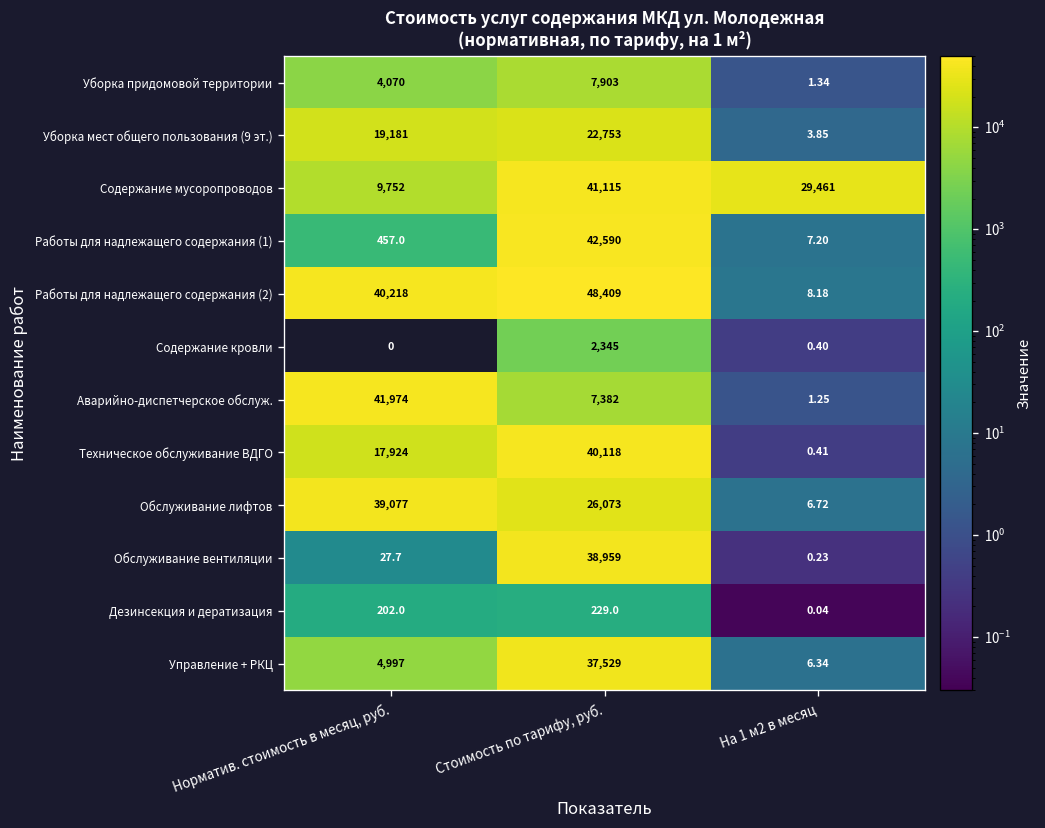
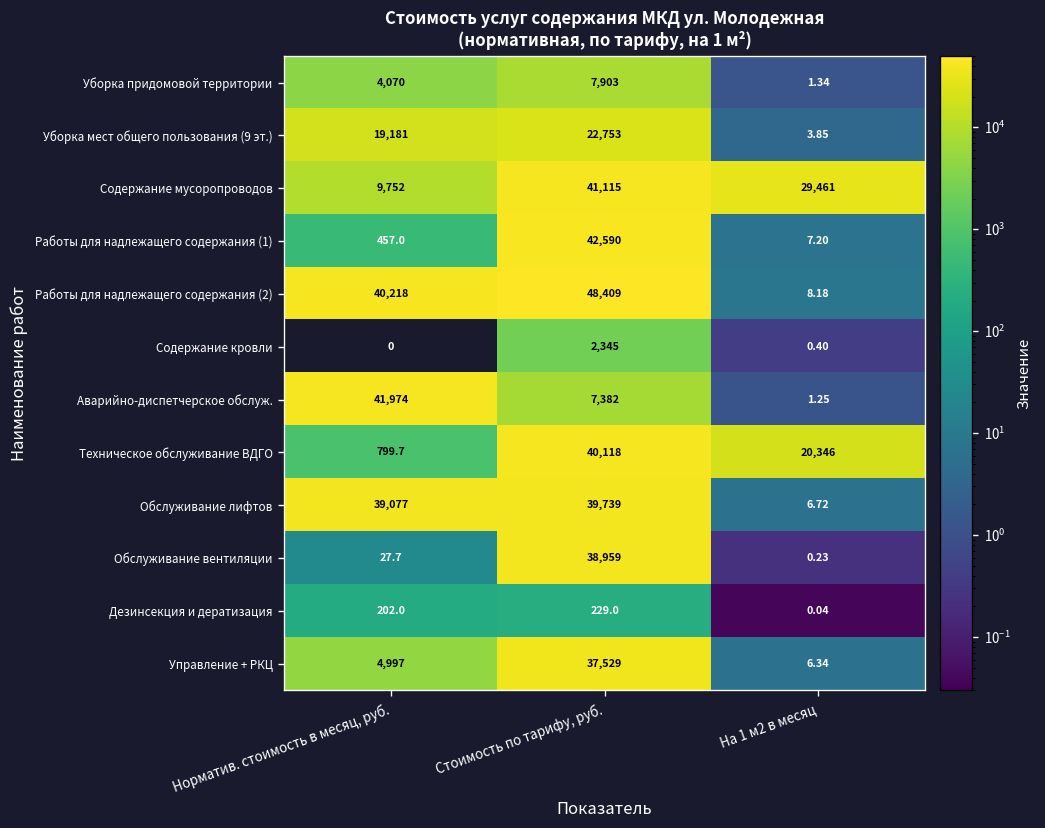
  {
    "Уборка придомовой территории": {
      "Норматив. стоимость в месяц, руб.": "4,070",
      "Стоимость по тарифу, руб.": "7,903",
      "На 1 м2 в месяц": "1.34"
    },
    "Уборка мест общего пользования (9 эт.)": {
      "Норматив. стоимость в месяц, руб.": "19,181",
      "Стоимость по тарифу, руб.": "22,753",
      "На 1 м2 в месяц": "3.85"
    },
    "Содержание мусоропроводов": {
      "Норматив. стоимость в месяц, руб.": "9,752",
      "Стоимость по тарифу, руб.": "41,115",
      "На 1 м2 в месяц": "29,461"
    },
    "Работы для надлежащего содержания (1)": {
      "Норматив. стоимость в месяц, руб.": "457.0",
      "Стоимость по тарифу, руб.": "42,590",
      "На 1 м2 в месяц": "7.20"
    },
    "Работы для надлежащего содержания (2)": {
      "Норматив. стоимость в месяц, руб.": "40,218",
      "Стоимость по тарифу, руб.": "48,409",
      "На 1 м2 в месяц": "8.18"
    },
    "Содержание кровли": {
      "Стоимость по тарифу, руб.": "2,345",
      "На 1 м2 в месяц": "0.40"
    },
    "Аварийно-диспетчерское обслуж.": {
      "Норматив. стоимость в месяц, руб.": "41,974",
      "Стоимость по тарифу, руб.": "7,382",
      "На 1 м2 в месяц": "1.25"
    },
    "Техническое обслуживание ВДГО": {
-     "Норматив. стоимость в месяц, руб.": "17,924",
+     "Норматив. стоимость в месяц, руб.": "799.7",
      "Стоимость по тарифу, руб.": "40,118",
-     "На 1 м2 в месяц": "0.41"
+     "На 1 м2 в месяц": "20,346"
    },
    "Обслуживание лифтов": {
      "Норматив. стоимость в месяц, руб.": "39,077",
-     "Стоимость по тарифу, руб.": "26,073",
+     "Стоимость по тарифу, руб.": "39,739",
      "На 1 м2 в месяц": "6.72"
    },
    "Обслуживание вентиляции": {
      "Норматив. стоимость в месяц, руб.": "27.7",
      "Стоимость по тарифу, руб.": "38,959",
      "На 1 м2 в месяц": "0.23"
    },
    "Дезинсекция и дератизация": {
      "Норматив. стоимость в месяц, руб.": "202.0",
      "Стоимость по тарифу, руб.": "229.0",
      "На 1 м2 в месяц": "0.04"
    },
    "Управление + РКЦ": {
      "Норматив. стоимость в месяц, руб.": "4,997",
      "Стоимость по тарифу, руб.": "37,529",
      "На 1 м2 в месяц": "6.34"
    }
  }
